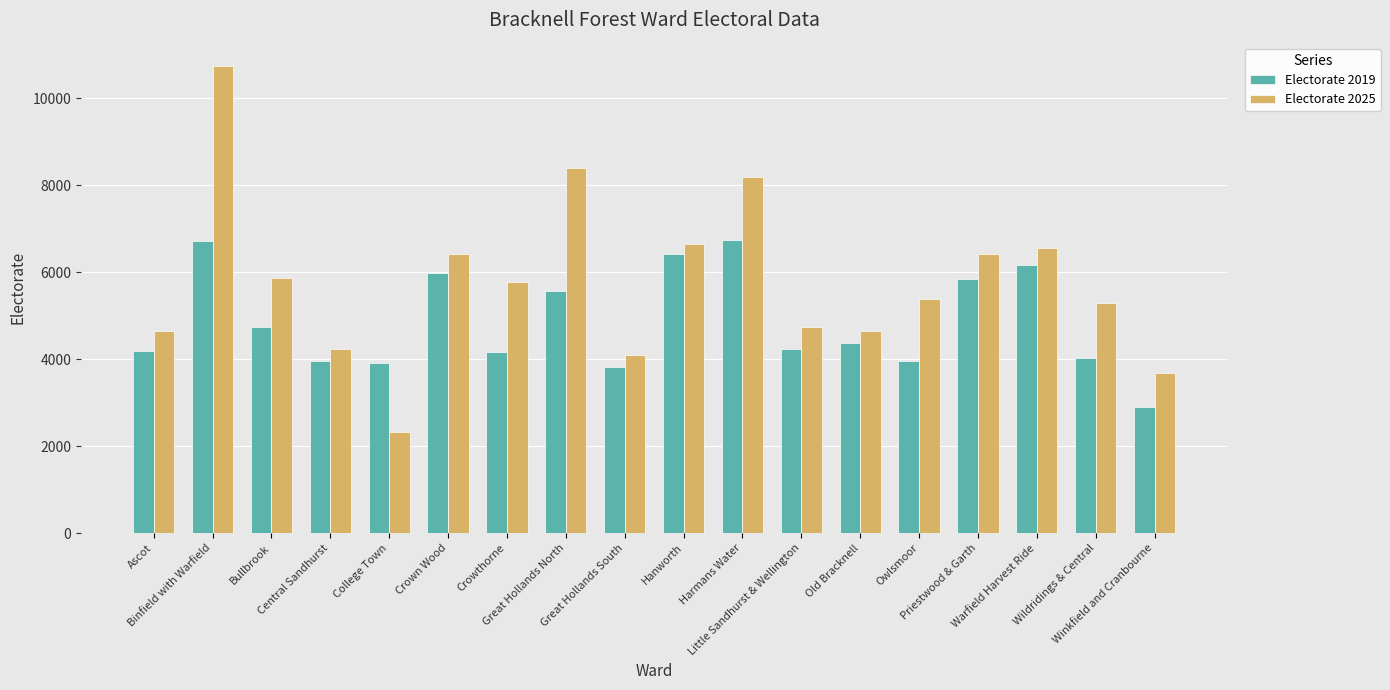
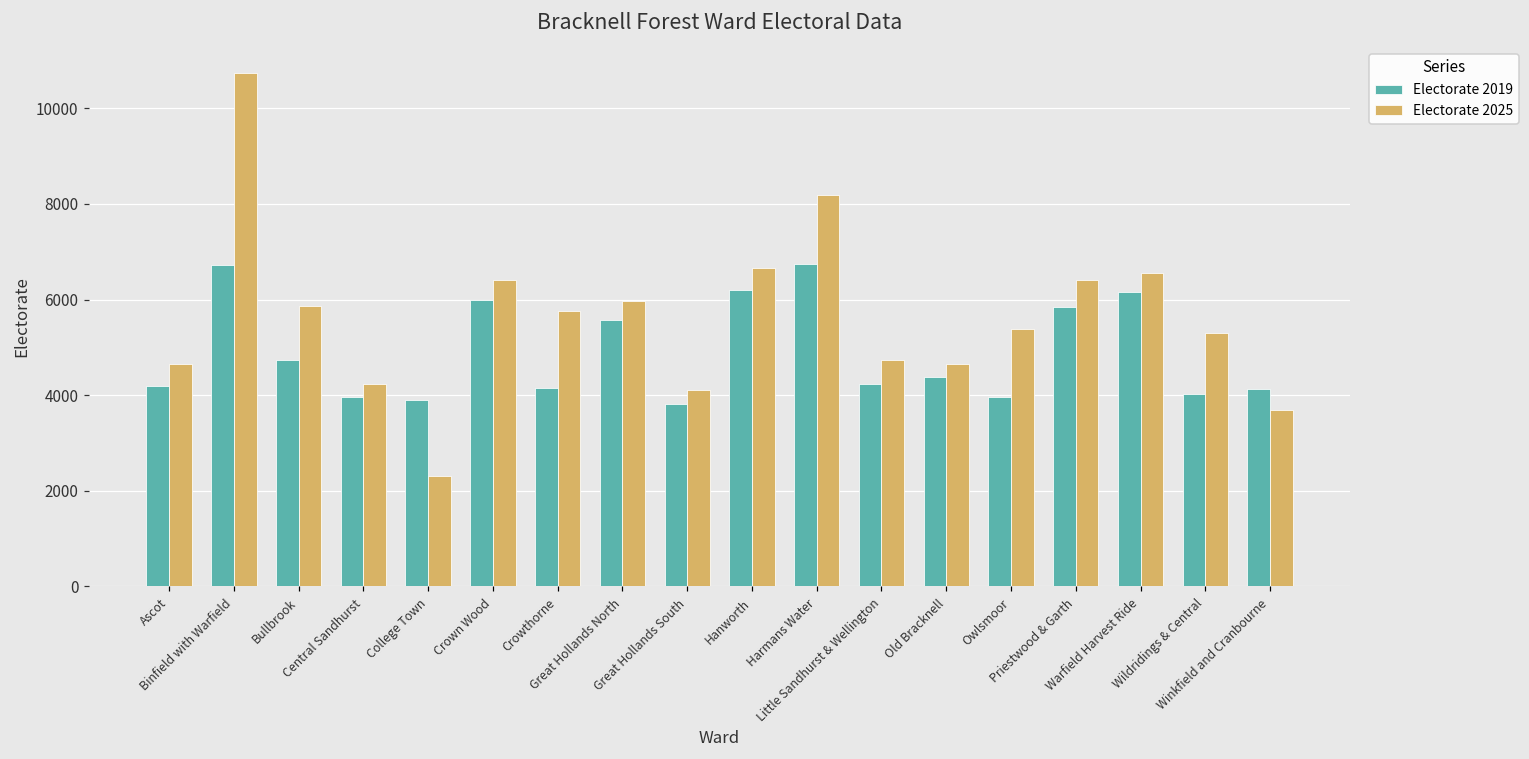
  {
    "Electorate 2019": {
      "Ascot": 4200,
      "Binfield with Warfield": 6700,
      "Bullbrook": 4700,
      "Central Sandhurst": 4000,
      "College Town": 3900,
      "Crown Wood": 6000,
      "Crowthorne": 4200,
      "Great Hollands North": 5600,
      "Great Hollands South": 3800,
-     "Hanworth": 6400,
+     "Hanworth": 6200,
      "Harmans Water": 6700,
      "Little Sandhurst & Wellington": 4200,
      "Old Bracknell": 4400,
      "Owlsmoor": 4000,
      "Priestwood & Garth": 5800,
      "Warfield Harvest Ride": 6200,
      "Wildridings & Central": 4000,
-     "Winkfield and Cranbourne": 2900
+     "Winkfield and Cranbourne": 4100
    },
    "Electorate 2025": {
      "Ascot": 4600,
      "Binfield with Warfield": 10700,
      "Bullbrook": 5900,
      "Central Sandhurst": 4200,
      "College Town": 2300,
      "Crown Wood": 6400,
      "Crowthorne": 5800,
-     "Great Hollands North": 8400,
+     "Great Hollands North": 6000,
      "Great Hollands South": 4100,
      "Hanworth": 6700,
      "Harmans Water": 8200,
      "Little Sandhurst & Wellington": 4700,
      "Old Bracknell": 4700,
      "Owlsmoor": 5400,
      "Priestwood & Garth": 6400,
      "Warfield Harvest Ride": 6600,
      "Wildridings & Central": 5300,
      "Winkfield and Cranbourne": 3700
    }
  }
